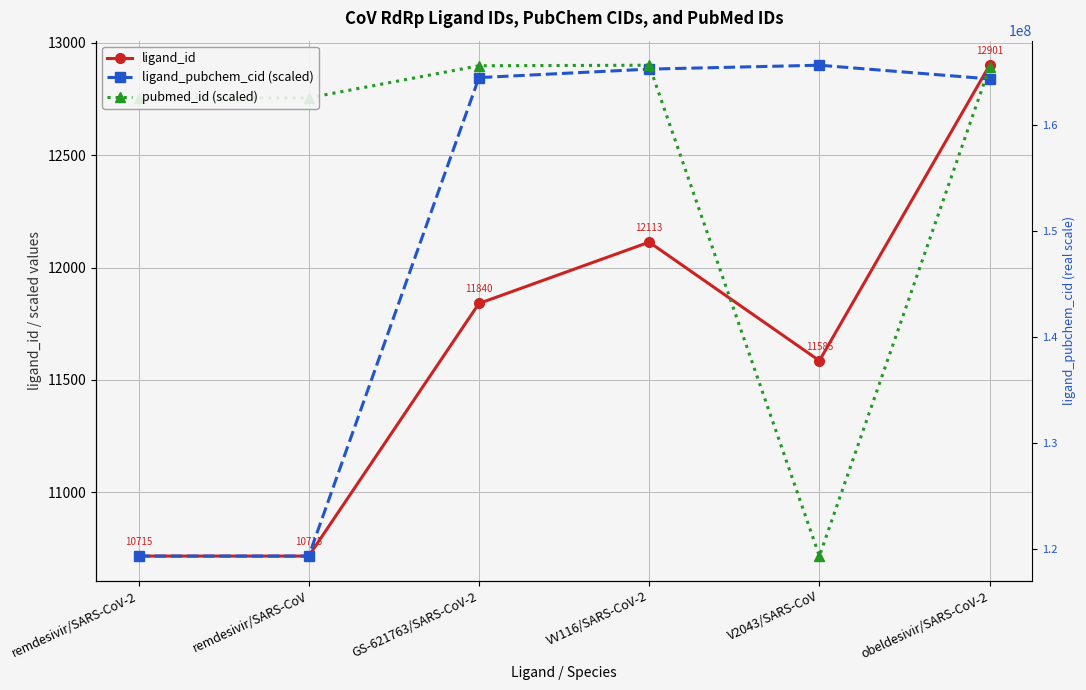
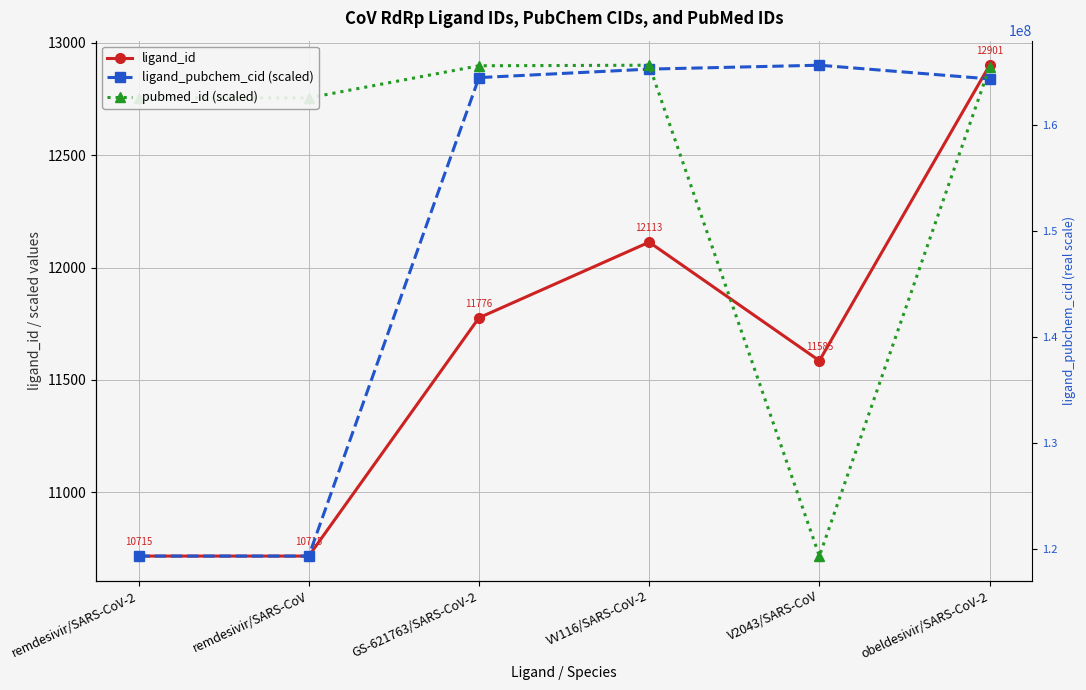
  {
    "ligand_id": {
-     "GS-621763/SARS-CoV-2": 11840,
+     "GS-621763/SARS-CoV-2": 11776,
      "VV116/SARS-CoV-2": 12113,
      "V2043/SARS-CoV": 11585
    }
  }
